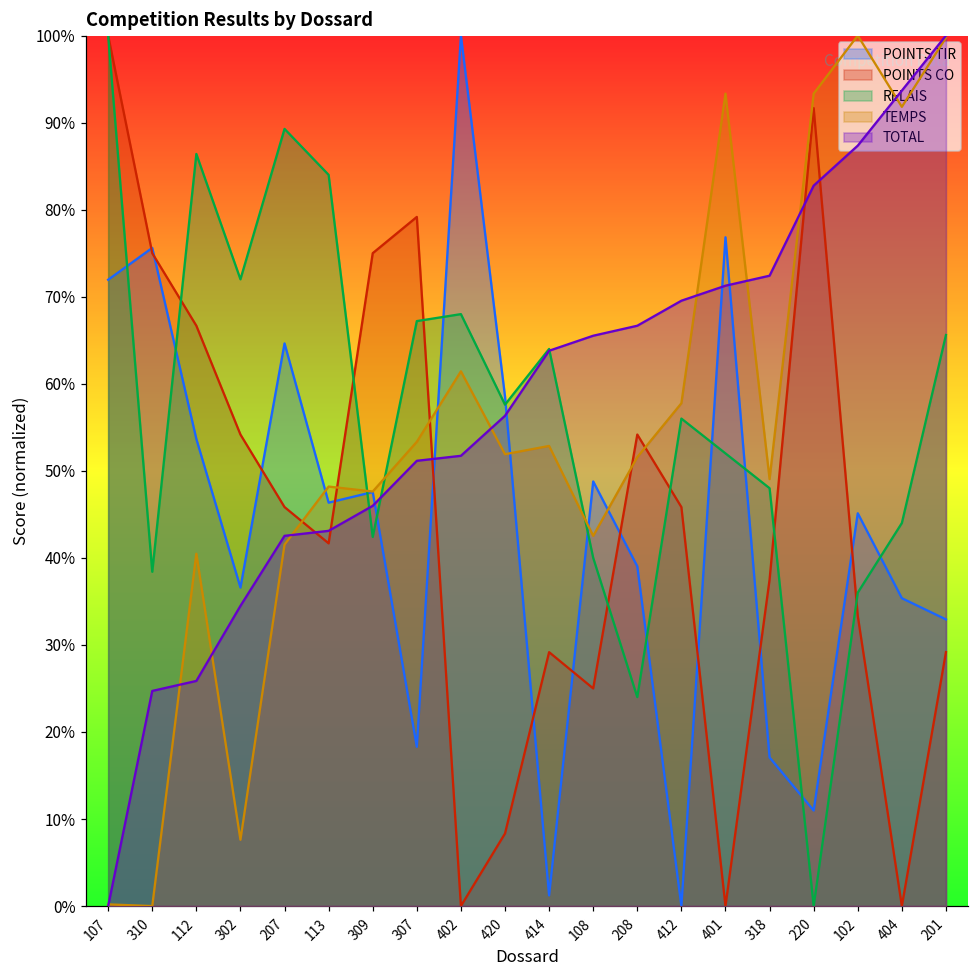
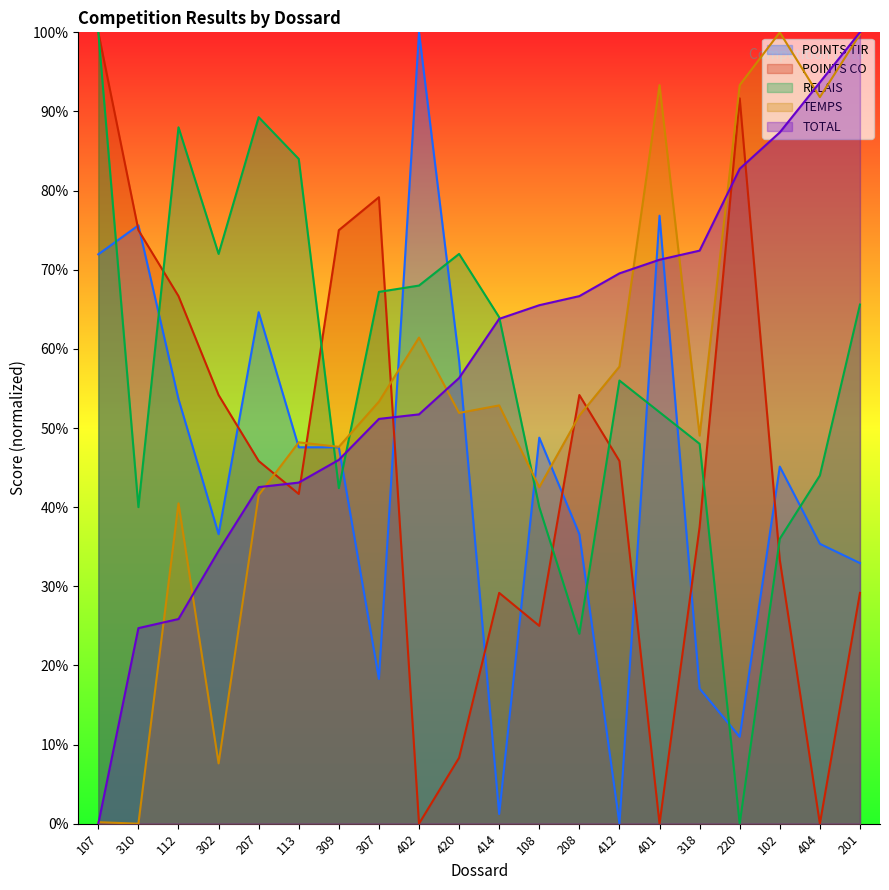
  {
    "POINTS TIR": {
      "107": "72%",
      "310": "76%",
      "112": "54%",
      "302": "37%",
      "207": "65%",
-     "113": "46%",
+     "113": "48%",
      "307": "18%",
      "402": "100%",
      "420": "59%",
      "414": "1%",
      "108": "49%",
-     "208": "39%",
+     "208": "37%",
      "412": "0%",
      "401": "77%",
      "318": "17%",
      "220": "11%",
      "102": "45%",
      "404": "35%",
      "201": "33%"
    },
    "RELAIS": {
-     "310": "38%",
-     "112": "86%",
+     "310": "40%",
+     "112": "88%",
      "302": "72%",
      "207": "89%",
      "113": "84%",
      "309": "42%",
      "307": "67%",
      "402": "68%",
-     "420": "58%",
+     "420": "72%",
      "108": "40%",
      "208": "24%",
      "412": "56%",
      "401": "52%",
      "318": "48%",
      "220": "0%",
      "102": "36%",
      "404": "44%",
      "201": "66%"
    },
    "TOTAL": {
      "310": "25%",
      "112": "26%",
      "302": "34%",
      "207": "43%",
      "113": "43%",
      "309": "46%",
      "307": "51%",
      "402": "52%",
      "420": "56%",
      "108": "66%",
      "208": "67%",
      "412": "70%",
      "401": "71%",
      "318": "72%",
      "220": "83%"
    }
  }
